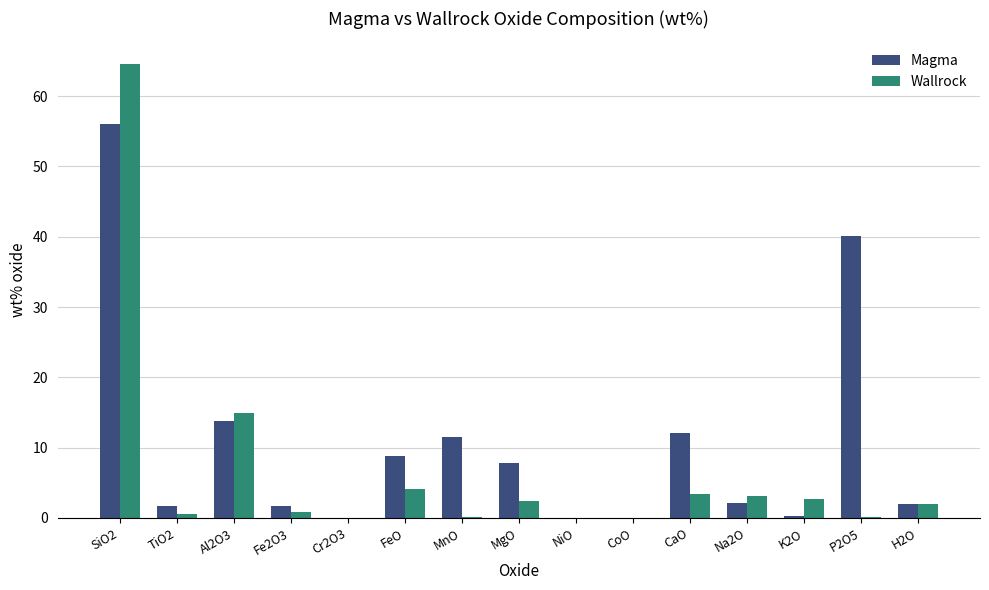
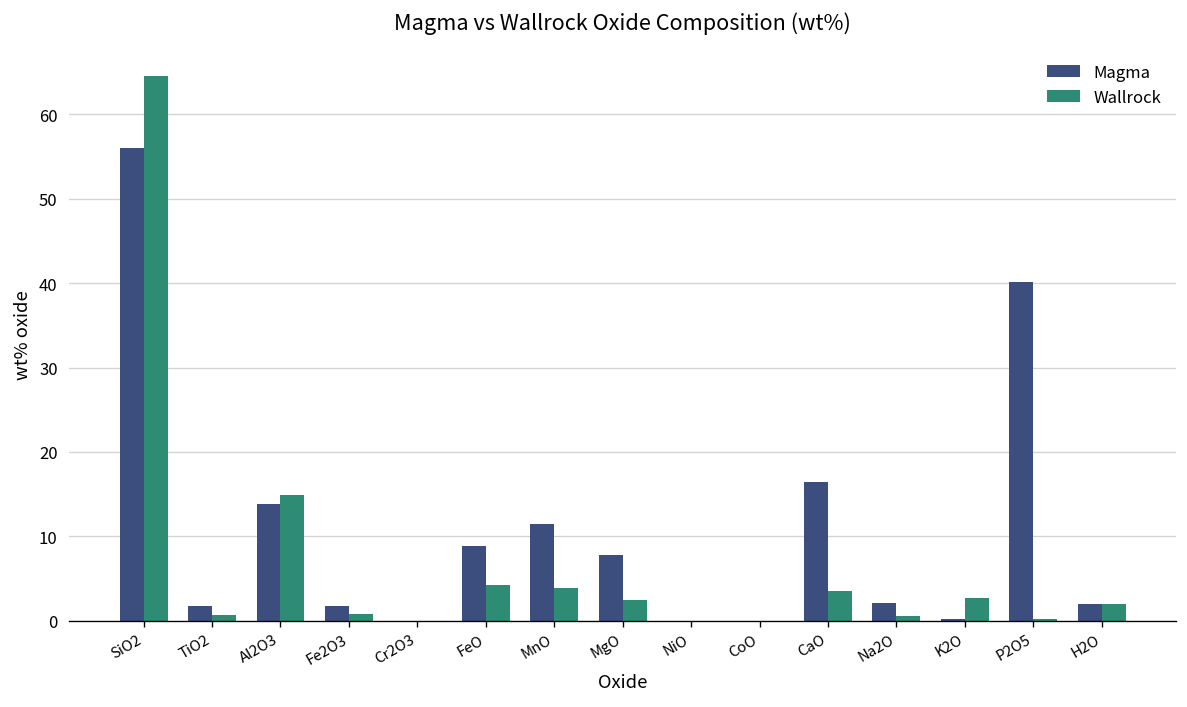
  {
    "Magma": {
      "SiO2": 56,
      "TiO2": 2,
      "Al2O3": 14,
      "Fe2O3": 2,
      "Cr2O3": 0,
      "FeO": 9,
      "MnO": 11,
      "MgO": 8,
      "NiO": 0,
      "CoO": 0,
-     "CaO": 12,
+     "CaO": 16,
      "Na2O": 2,
      "P2O5": 40,
      "H2O": 2
    },
    "Wallrock": {
      "SiO2": 65,
      "TiO2": 1,
      "Al2O3": 15,
      "Fe2O3": 1,
      "Cr2O3": 0,
      "FeO": 4,
-     "MnO": 0,
+     "MnO": 4,
      "MgO": 2,
      "NiO": 0,
      "CoO": 0,
      "CaO": 3,
-     "Na2O": 3,
+     "Na2O": 1,
      "K2O": 3,
      "H2O": 2
    }
  }
